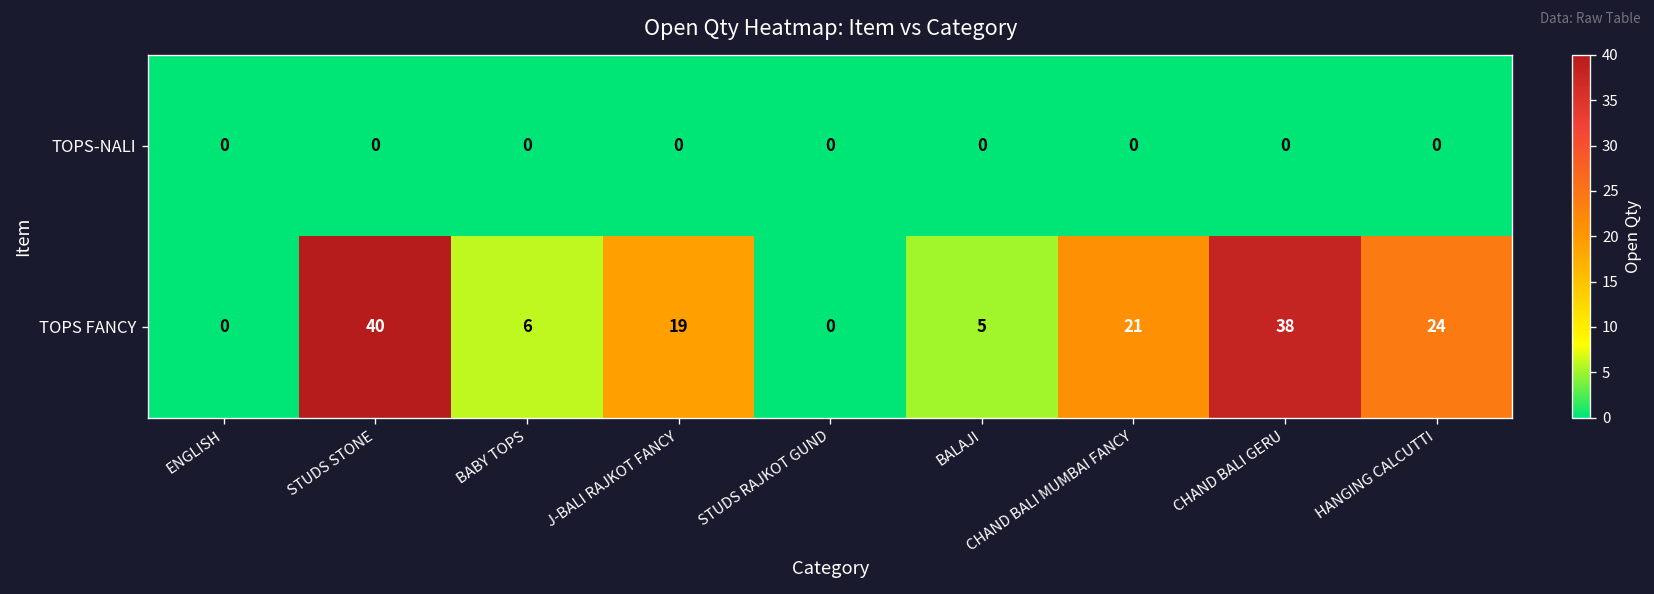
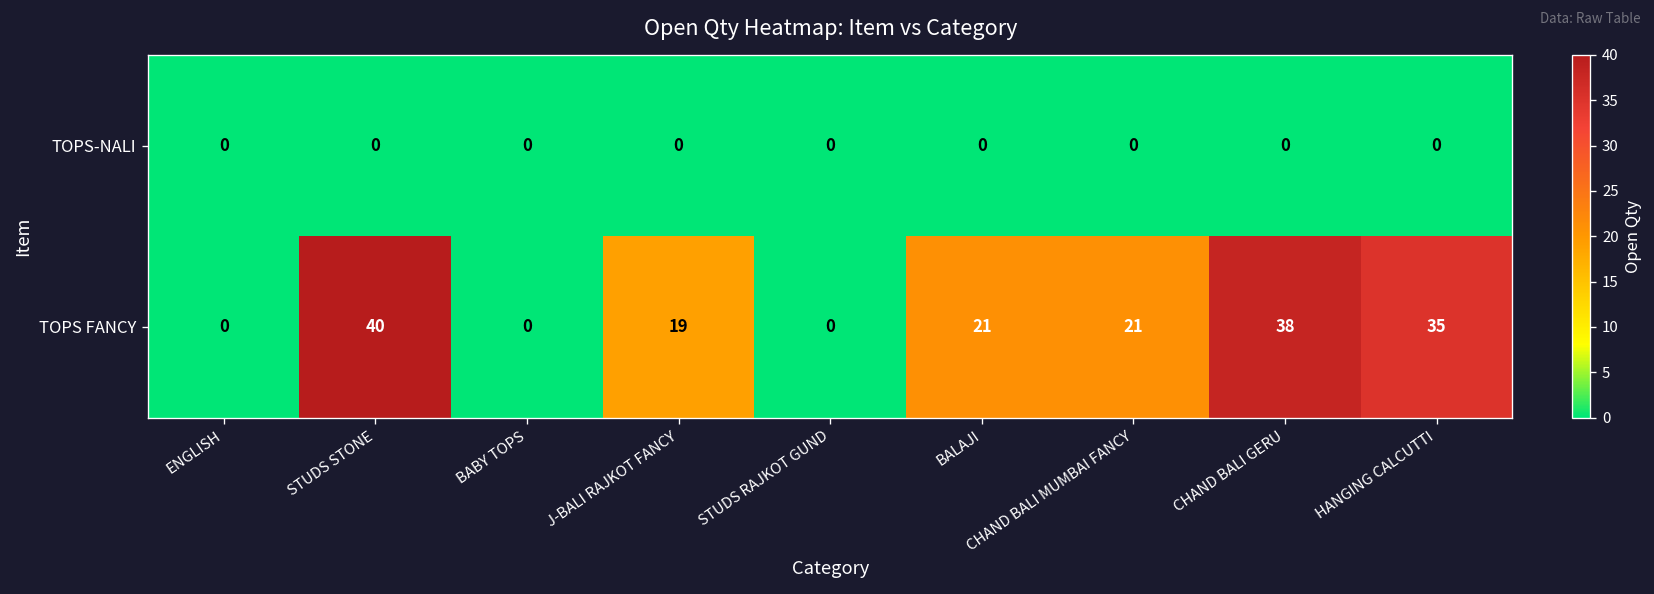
  {
    "TOPS-NALI": {
      "ENGLISH": 0,
      "STUDS STONE": 0,
      "BABY TOPS": 0,
      "J-BALI RAJKOT FANCY": 0,
      "STUDS RAJKOT GUND": 0,
      "BALAJI": 0,
      "CHAND BALI MUMBAI FANCY": 0,
      "CHAND BALI GERU": 0,
      "HANGING CALCUTTI": 0
    },
    "TOPS FANCY": {
      "ENGLISH": 0,
      "STUDS STONE": 40,
-     "BABY TOPS": 6,
+     "BABY TOPS": 0,
      "J-BALI RAJKOT FANCY": 19,
      "STUDS RAJKOT GUND": 0,
-     "BALAJI": 5,
+     "BALAJI": 21,
      "CHAND BALI MUMBAI FANCY": 21,
      "CHAND BALI GERU": 38,
-     "HANGING CALCUTTI": 24
+     "HANGING CALCUTTI": 35
    }
  }
